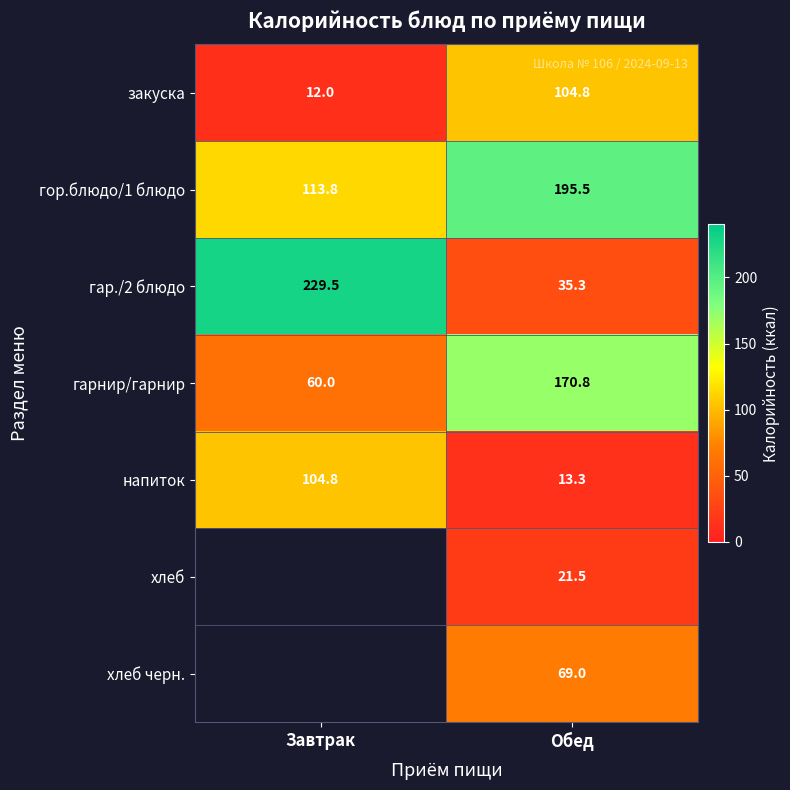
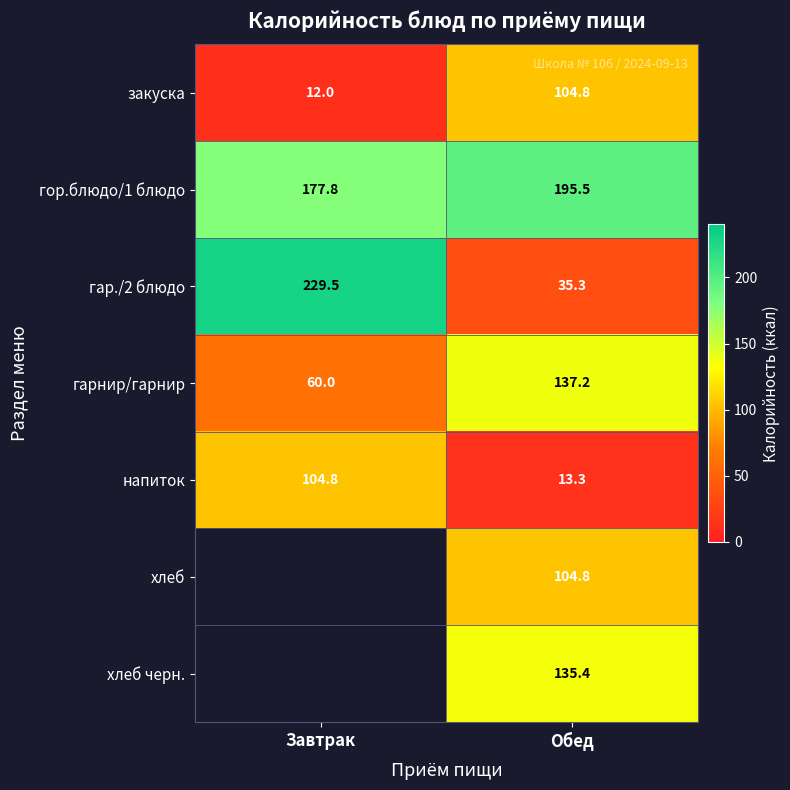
  {
    "закуска": {
      "Завтрак": 12.0
    },
    "гор.блюдо/1 блюдо": {
-     "Завтрак": 113.8,
+     "Завтрак": 177.8,
      "Обед": 195.5
    },
    "гар./2 блюдо": {
      "Завтрак": 229.5,
      "Обед": 35.3
    },
    "гарнир/гарнир": {
      "Завтрак": 60.0,
-     "Обед": 170.8
+     "Обед": 137.2
    },
    "напиток": {
      "Завтрак": 104.8,
      "Обед": 13.3
    },
    "хлеб": {
-     "Обед": 21.5
+     "Обед": 104.8
    },
    "хлеб черн.": {
-     "Обед": 69.0
+     "Обед": 135.4
    }
  }
